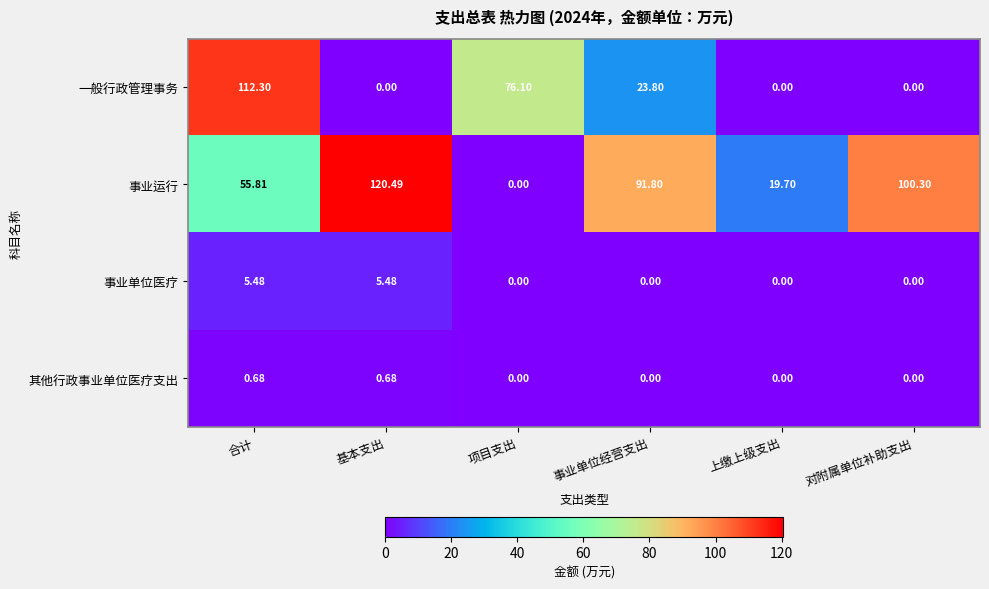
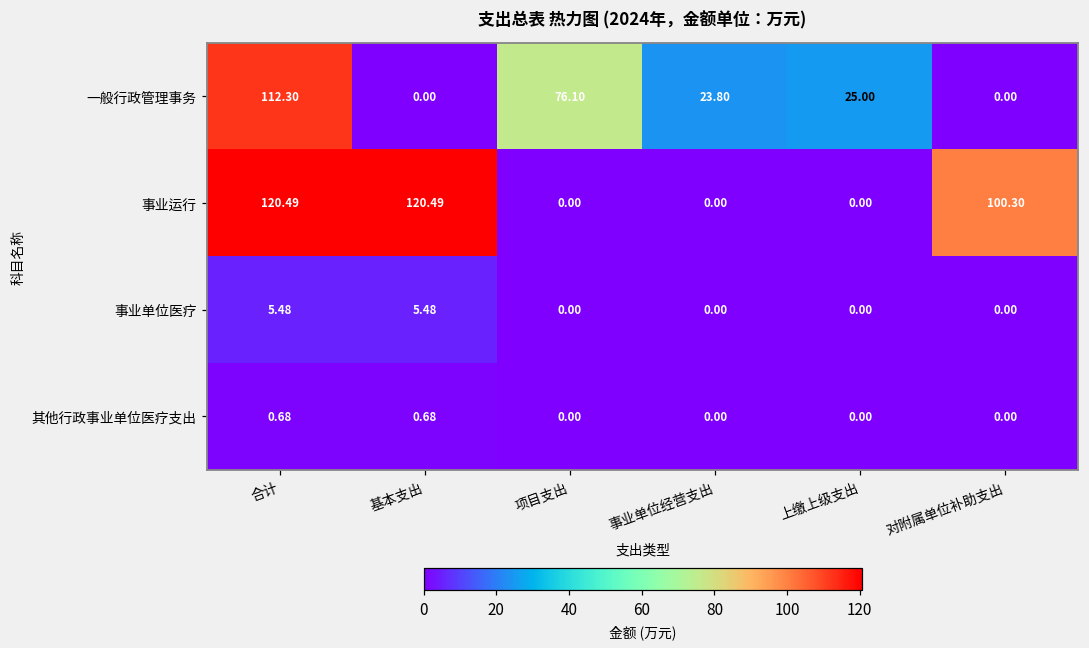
  {
    "一般行政管理事务": {
      "合计": 112.30,
      "基本支出": 0.00,
      "项目支出": 76.10,
      "事业单位经营支出": 23.80,
-     "上缴上级支出": 0.00,
+     "上缴上级支出": 25.00,
      "对附属单位补助支出": 0.00
    },
    "事业运行": {
-     "合计": 55.81,
+     "合计": 120.49,
      "基本支出": 120.49,
      "项目支出": 0.00,
-     "事业单位经营支出": 91.80,
-     "上缴上级支出": 19.70,
+     "事业单位经营支出": 0.00,
+     "上缴上级支出": 0.00,
      "对附属单位补助支出": 100.30
    },
    "事业单位医疗": {
      "合计": 5.48,
      "基本支出": 5.48,
      "项目支出": 0.00,
      "事业单位经营支出": 0.00,
      "上缴上级支出": 0.00,
      "对附属单位补助支出": 0.00
    },
    "其他行政事业单位医疗支出": {
      "合计": 0.68,
      "基本支出": 0.68,
      "项目支出": 0.00,
      "事业单位经营支出": 0.00,
      "上缴上级支出": 0.00,
      "对附属单位补助支出": 0.00
    }
  }
